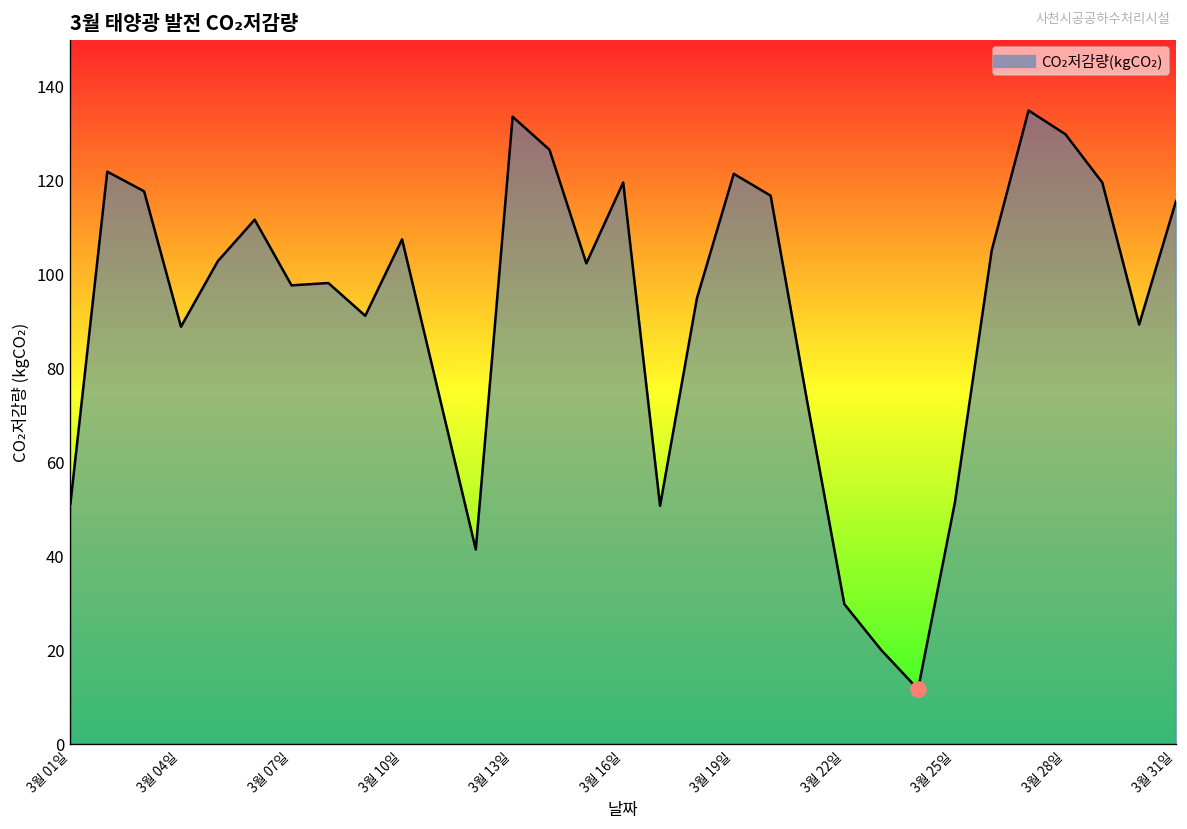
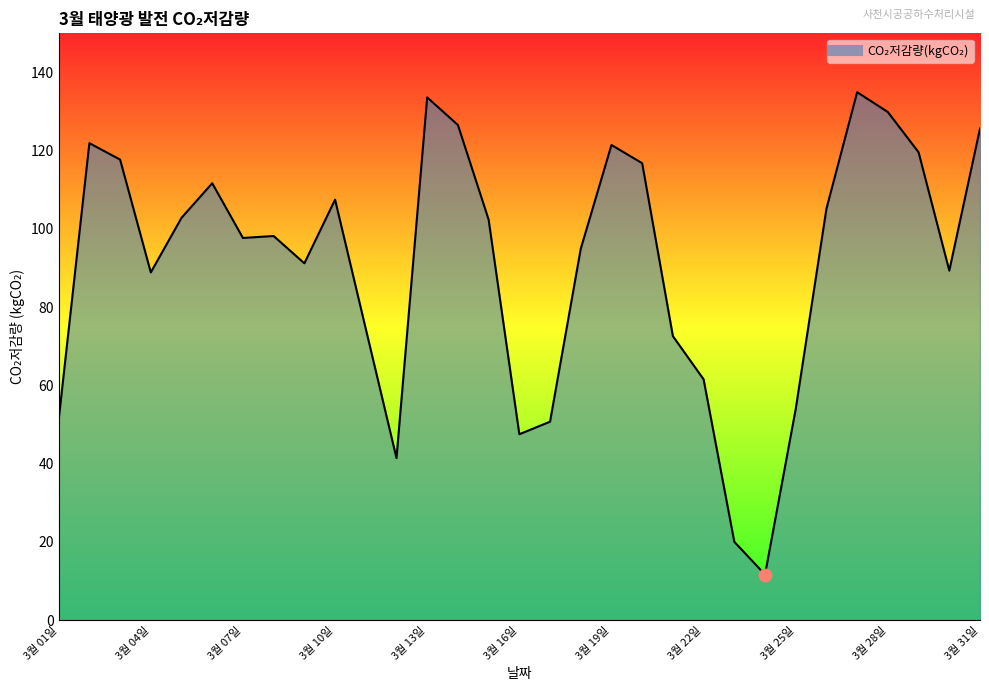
  {
    "CO₂저감량(kgCO₂)": {
      "3월 01일": 51,
      "3월 04일": 89,
      "3월 07일": 98,
      "3월 10일": 107,
      "3월 13일": 134,
-     "3월 16일": 120,
+     "3월 16일": 48,
      "3월 19일": 121,
-     "3월 22일": 30,
-     "3월 25일": 51,
+     "3월 22일": 62,
+     "3월 25일": 54,
      "3월 28일": 130,
-     "3월 31일": 116
+     "3월 31일": 126
    }
  }
